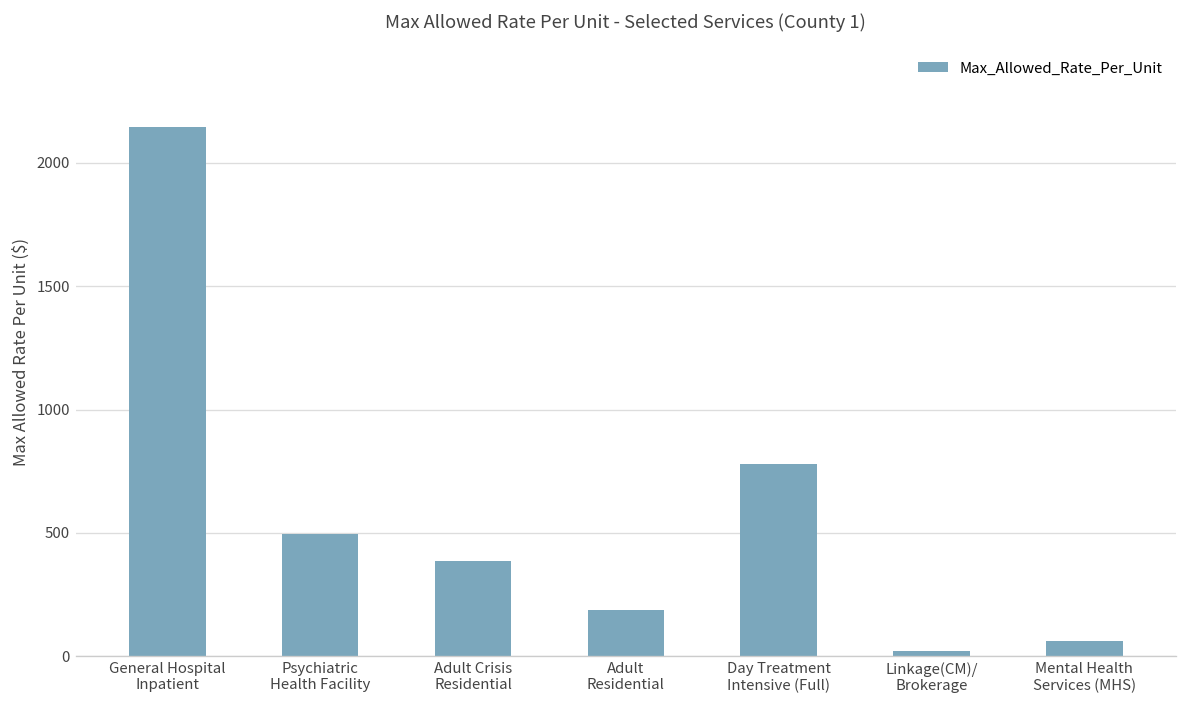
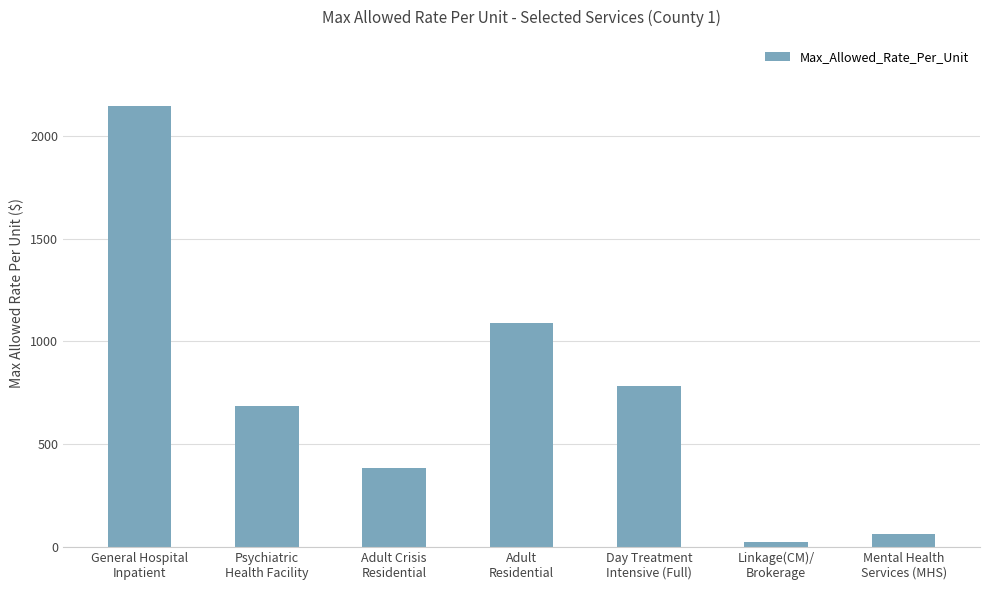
  {
    "General Hospital Inpatient": 2140,
-   "Psychiatric Health Facility": 490,
+   "Psychiatric Health Facility": 680,
    "Adult Crisis Residential": 390,
-   "Adult Residential": 190,
+   "Adult Residential": 1090,
    "Day Treatment Intensive (Full)": 780,
    "Linkage(CM)/ Brokerage": 20,
    "Mental Health Services (MHS)": 60
  }
